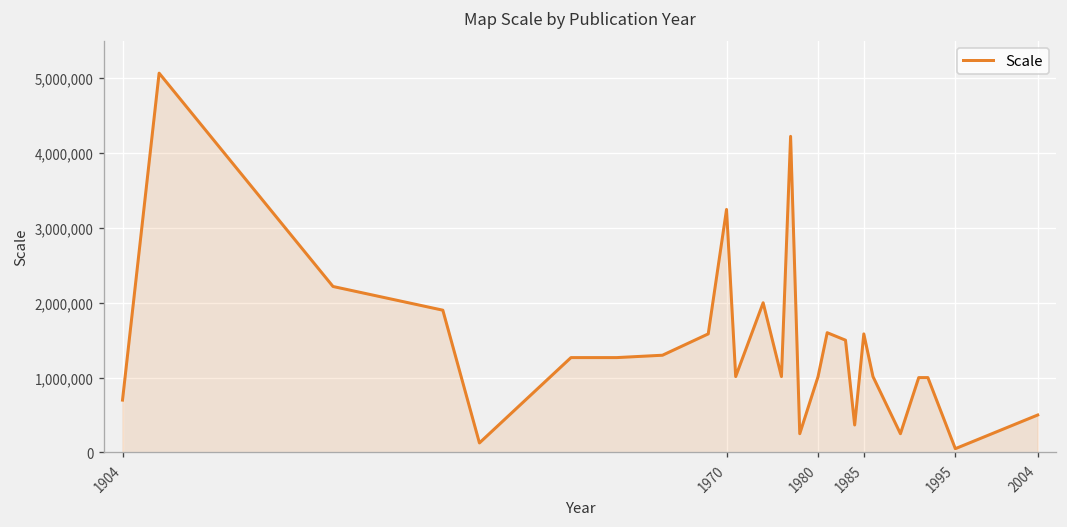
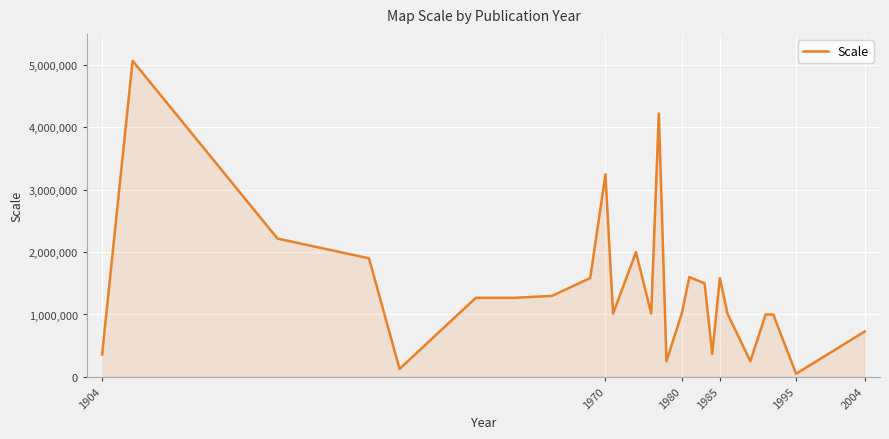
  {
-   "1904": "700,000",
+   "1904": "400,000",
    "1970": "3,200,000",
    "1980": "1,000,000",
    "1985": "1,600,000",
    "1995": "100,000",
-   "2004": "500,000"
+   "2004": "700,000"
  }
